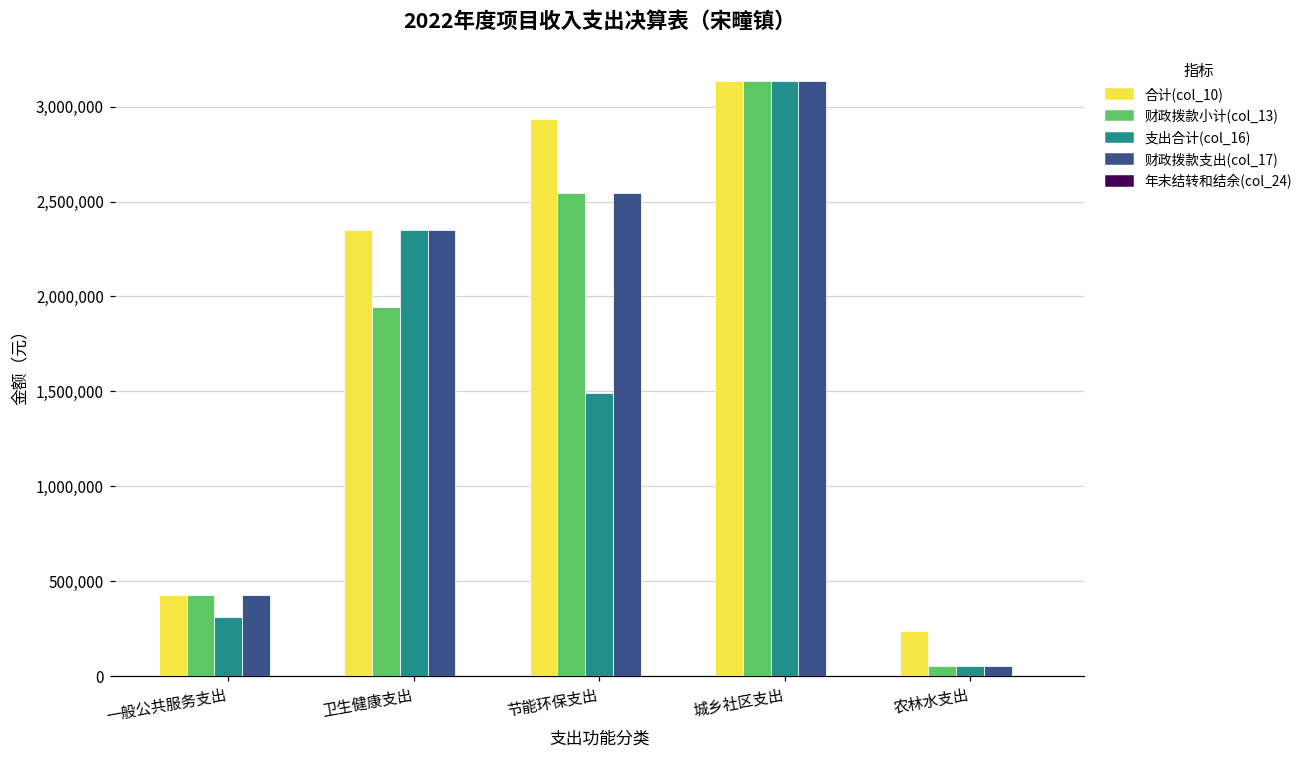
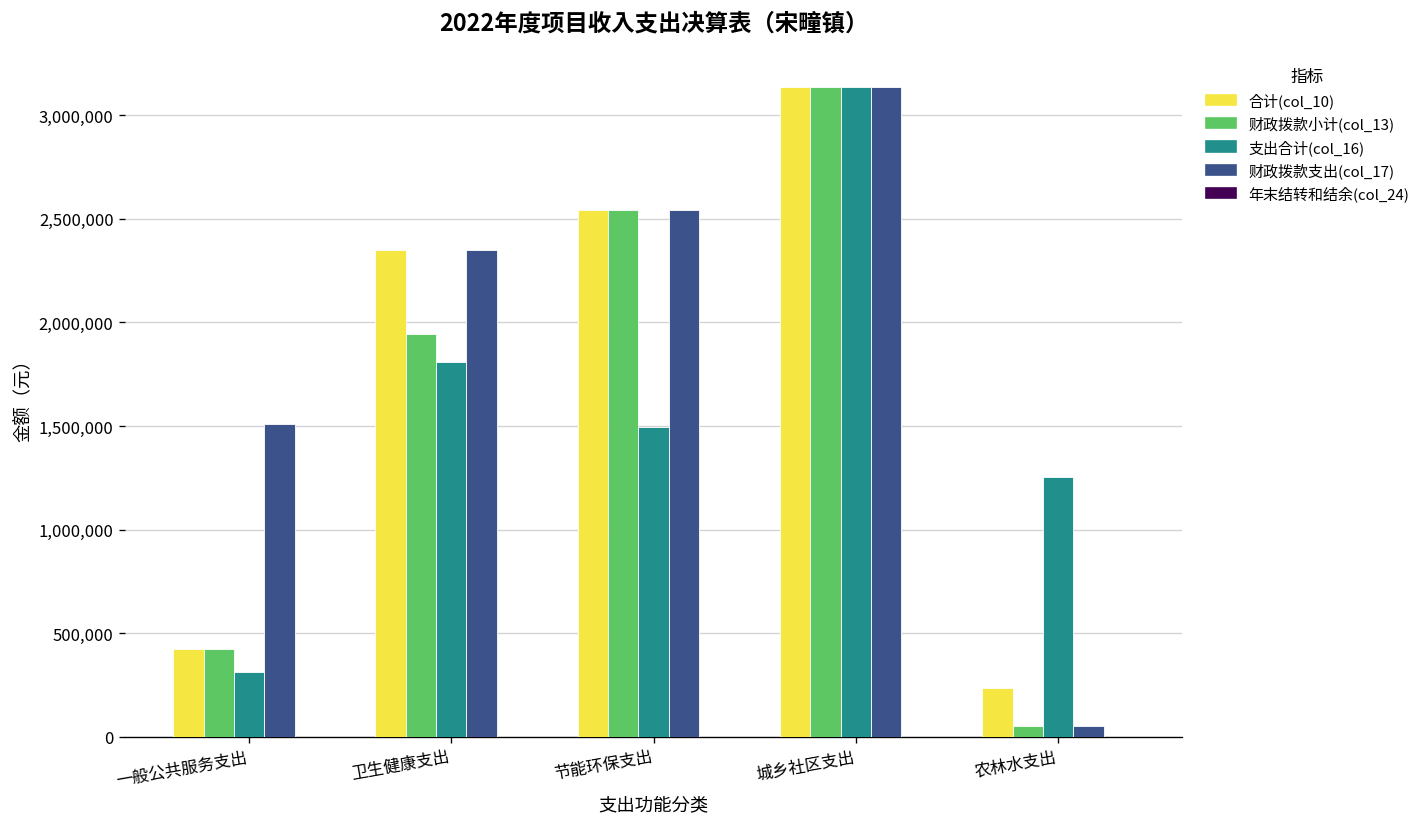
  {
    "合计(col_10)": {
      "一般公共服务支出": "430,000",
      "卫生健康支出": "2,350,000",
-     "节能环保支出": "2,930,000",
+     "节能环保支出": "2,540,000",
      "城乡社区支出": "3,140,000",
      "农林水支出": "240,000"
    },
    "财政拨款小计(col_13)": {
      "一般公共服务支出": "430,000",
      "卫生健康支出": "1,950,000",
      "节能环保支出": "2,540,000",
      "城乡社区支出": "3,140,000",
      "农林水支出": "50,000"
    },
    "支出合计(col_16)": {
      "一般公共服务支出": "310,000",
-     "卫生健康支出": "2,350,000",
+     "卫生健康支出": "1,810,000",
      "节能环保支出": "1,490,000",
      "城乡社区支出": "3,140,000",
-     "农林水支出": "50,000"
+     "农林水支出": "1,260,000"
    },
    "财政拨款支出(col_17)": {
-     "一般公共服务支出": "430,000",
+     "一般公共服务支出": "1,510,000",
      "卫生健康支出": "2,350,000",
      "节能环保支出": "2,540,000",
      "城乡社区支出": "3,140,000",
      "农林水支出": "50,000"
    },
    "年末结转和结余(col_24)": {
      "一般公共服务支出": "0",
      "卫生健康支出": "0",
      "节能环保支出": "0",
      "城乡社区支出": "0",
      "农林水支出": "0"
    }
  }
